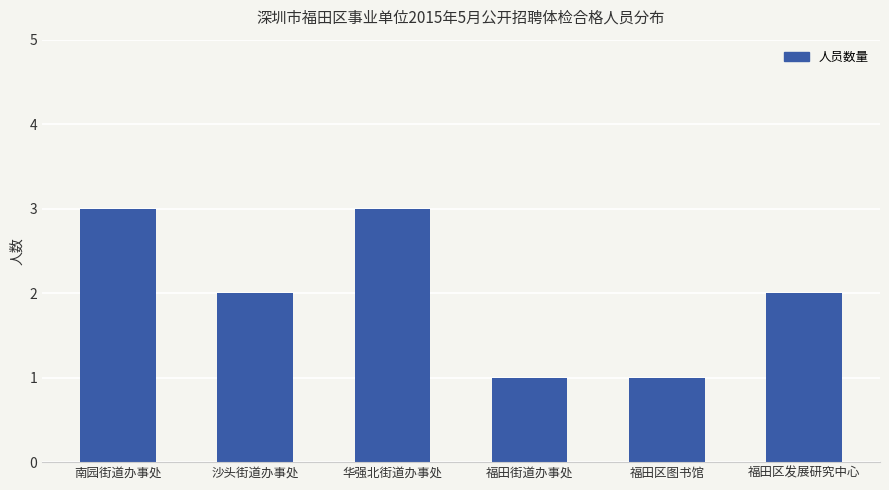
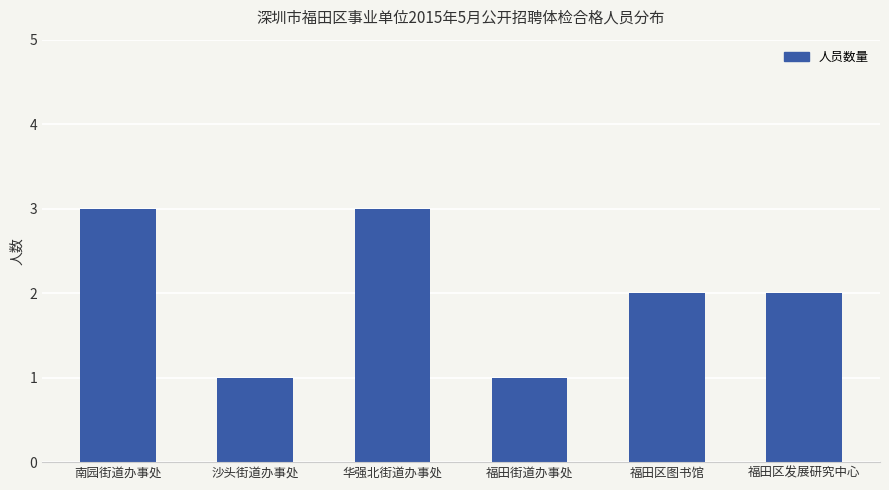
  {
    "南园街道办事处": 3,
-   "沙头街道办事处": 2,
+   "沙头街道办事处": 1,
    "华强北街道办事处": 3,
    "福田街道办事处": 1,
-   "福田区图书馆": 1,
+   "福田区图书馆": 2,
    "福田区发展研究中心": 2
  }
